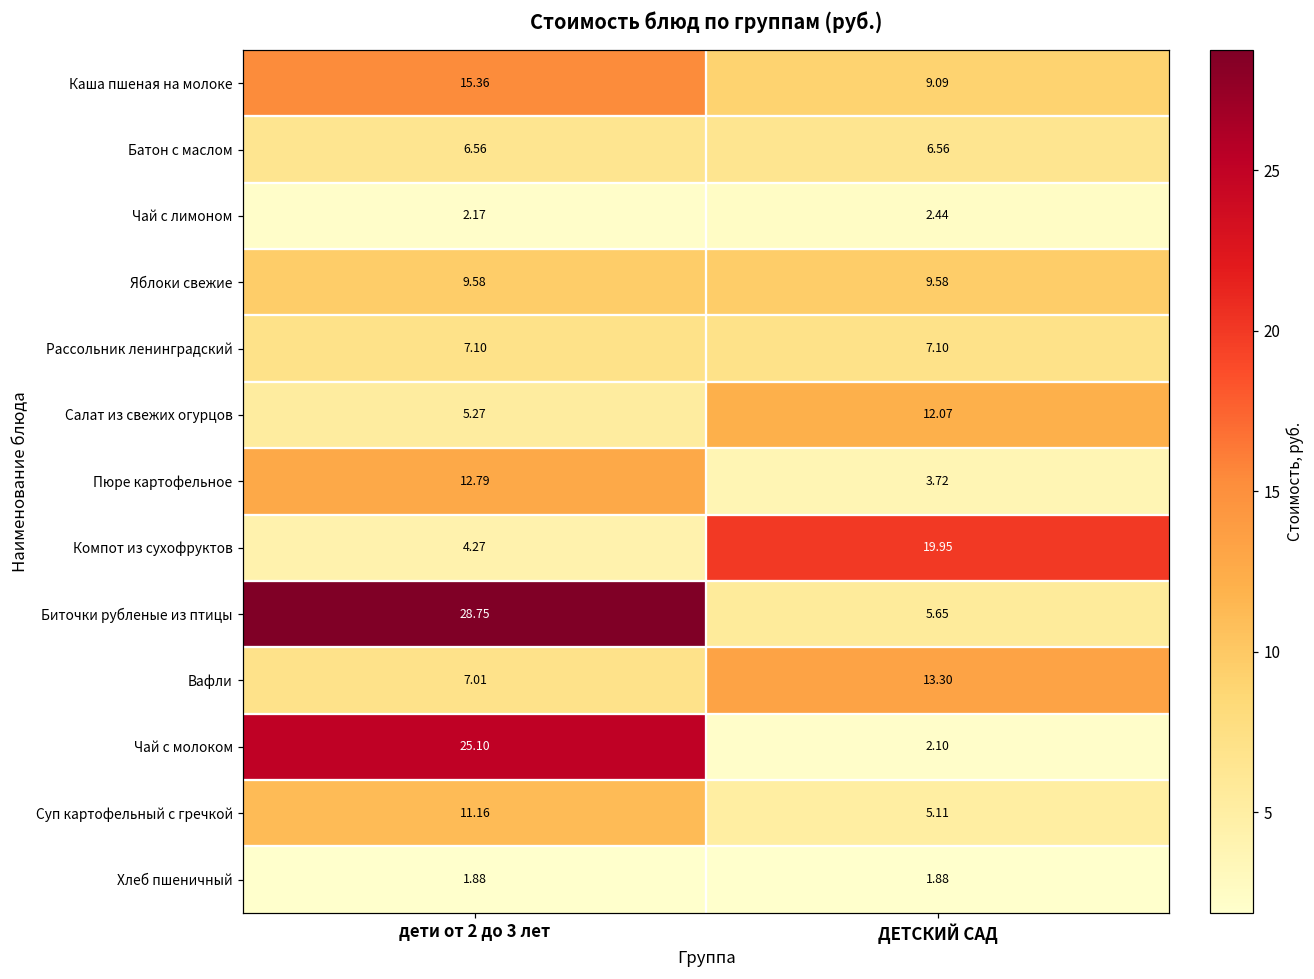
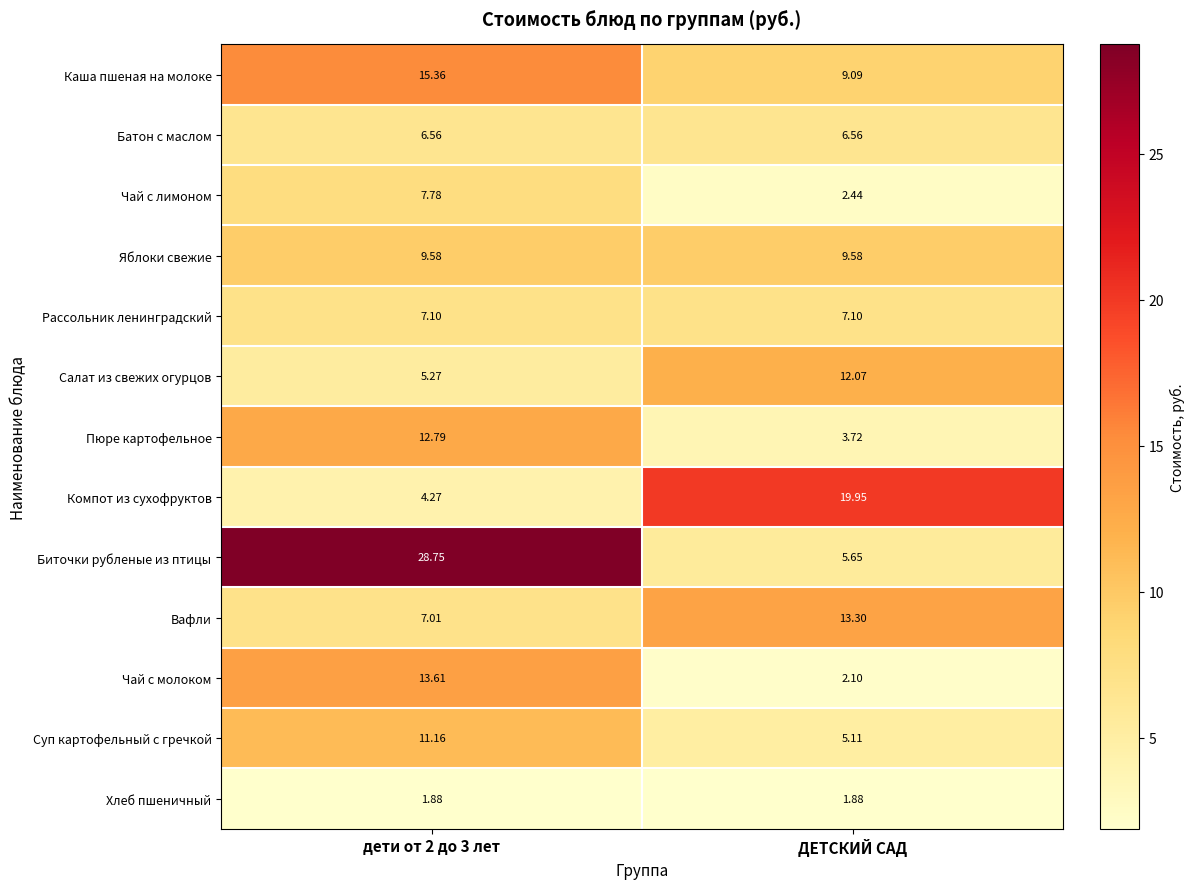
  {
    "Каша пшеная на молоке": {
      "дети от 2 до 3 лет": 15.36,
      "ДЕТСКИЙ САД": 9.09
    },
    "Батон с маслом": {
      "дети от 2 до 3 лет": 6.56,
      "ДЕТСКИЙ САД": 6.56
    },
    "Чай с лимоном": {
-     "дети от 2 до 3 лет": 2.17,
+     "дети от 2 до 3 лет": 7.78,
      "ДЕТСКИЙ САД": 2.44
    },
    "Яблоки свежие": {
      "дети от 2 до 3 лет": 9.58,
      "ДЕТСКИЙ САД": 9.58
    },
    "Рассольник ленинградский": {
      "дети от 2 до 3 лет": 7.10,
      "ДЕТСКИЙ САД": 7.10
    },
    "Салат из свежих огурцов": {
      "дети от 2 до 3 лет": 5.27,
      "ДЕТСКИЙ САД": 12.07
    },
    "Пюре картофельное": {
      "дети от 2 до 3 лет": 12.79,
      "ДЕТСКИЙ САД": 3.72
    },
    "Компот из сухофруктов": {
      "дети от 2 до 3 лет": 4.27,
      "ДЕТСКИЙ САД": 19.95
    },
    "Биточки рубленые из птицы": {
      "дети от 2 до 3 лет": 28.75,
      "ДЕТСКИЙ САД": 5.65
    },
    "Вафли": {
      "дети от 2 до 3 лет": 7.01,
      "ДЕТСКИЙ САД": 13.30
    },
    "Чай с молоком": {
-     "дети от 2 до 3 лет": 25.10,
+     "дети от 2 до 3 лет": 13.61,
      "ДЕТСКИЙ САД": 2.10
    },
    "Суп картофельный с гречкой": {
      "дети от 2 до 3 лет": 11.16,
      "ДЕТСКИЙ САД": 5.11
    },
    "Хлеб пшеничный": {
      "дети от 2 до 3 лет": 1.88,
      "ДЕТСКИЙ САД": 1.88
    }
  }
